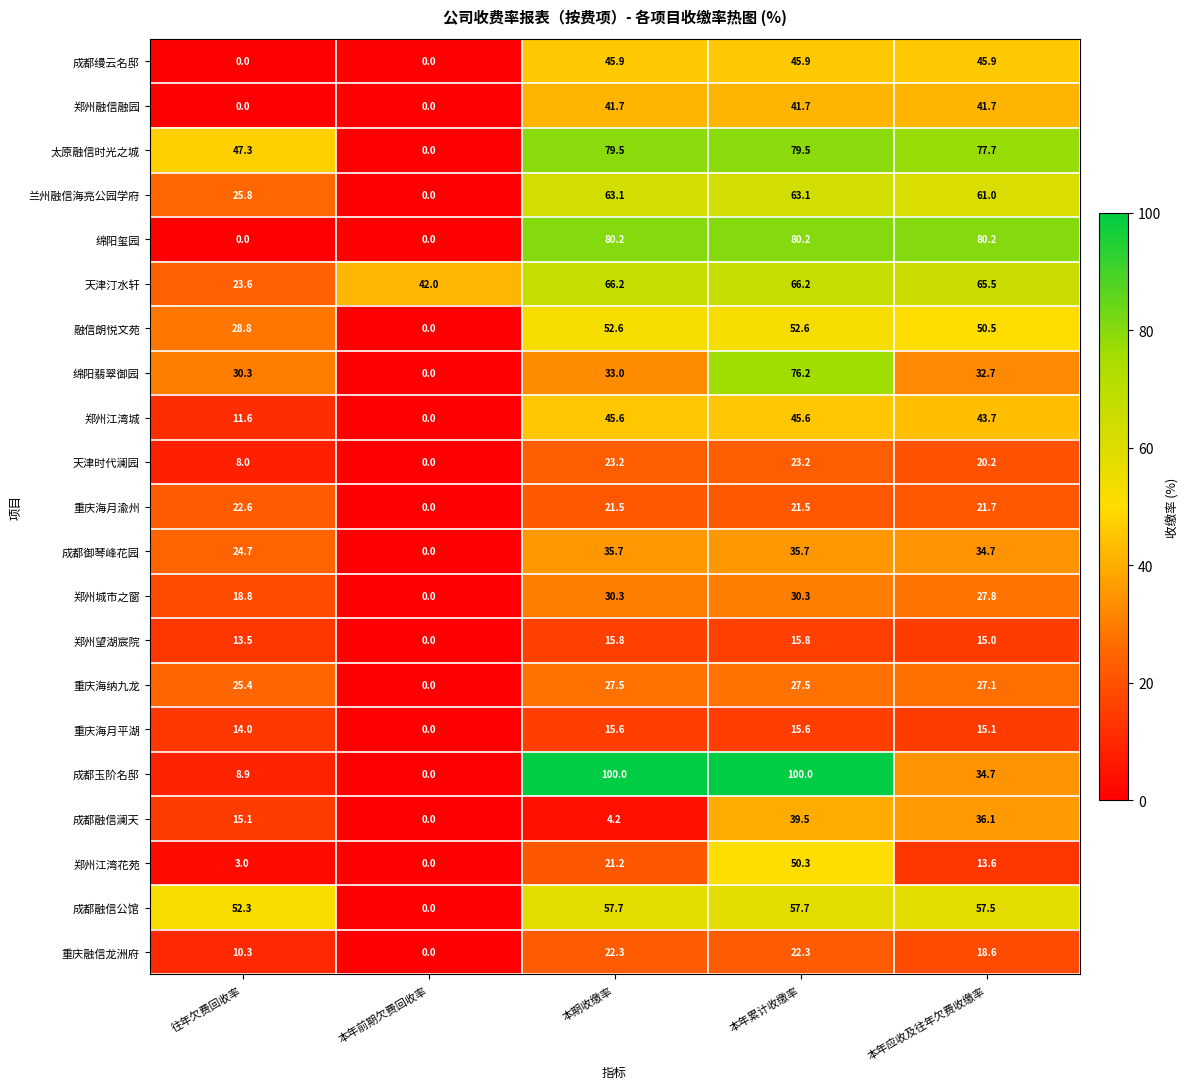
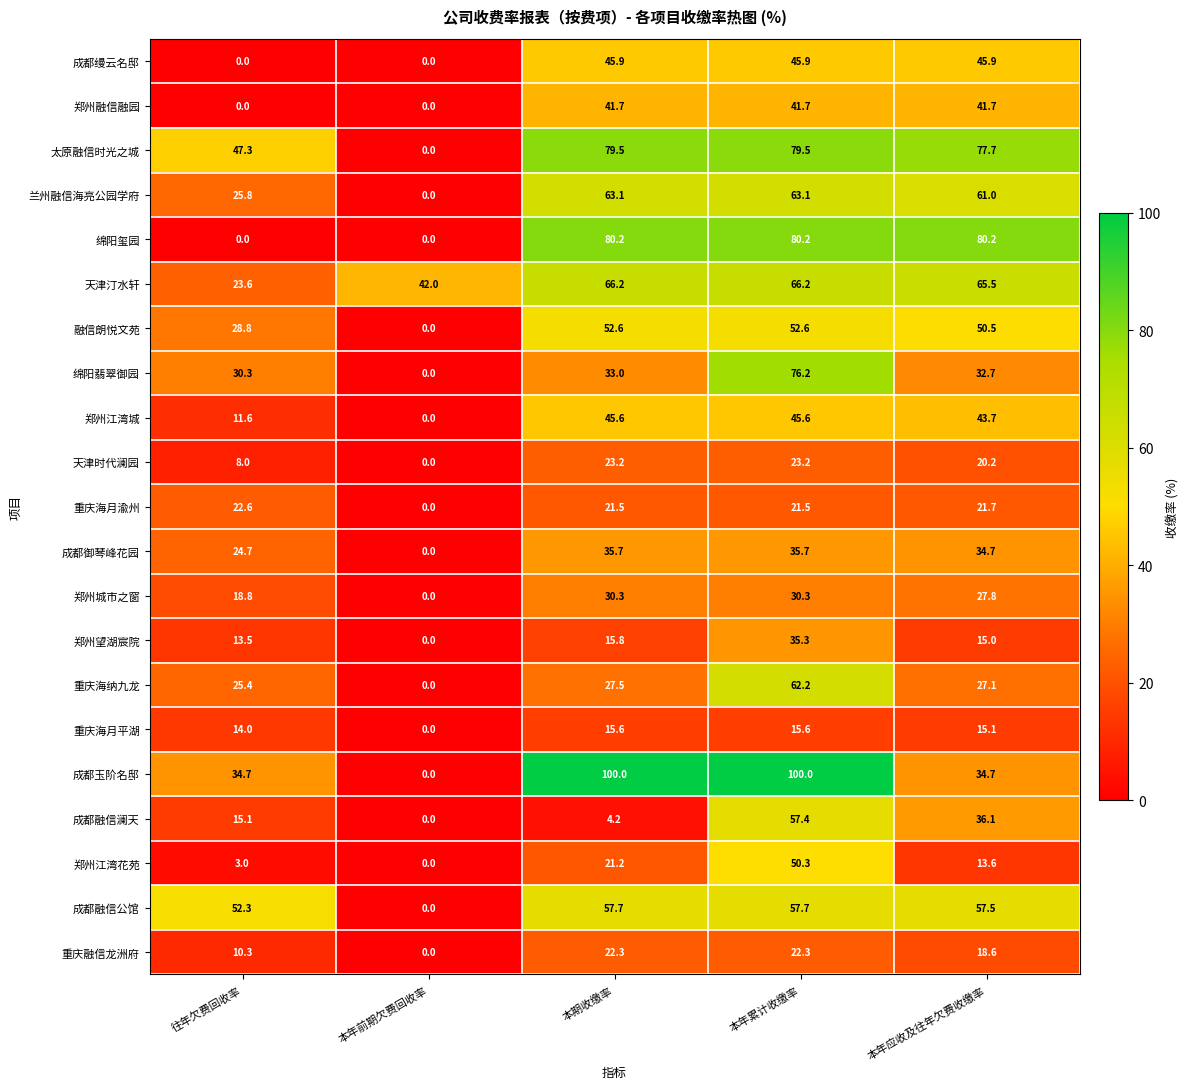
  {
    "成都缦云名邸": {
      "往年欠费回收率": 0.0,
      "本年前期欠费回收率": 0.0,
      "本期收缴率": 45.9,
      "本年累计收缴率": 45.9,
      "本年应收及往年欠费收缴率": 45.9
    },
    "郑州融信融园": {
      "往年欠费回收率": 0.0,
      "本年前期欠费回收率": 0.0,
      "本期收缴率": 41.7,
      "本年累计收缴率": 41.7,
      "本年应收及往年欠费收缴率": 41.7
    },
    "太原融信时光之城": {
      "往年欠费回收率": 47.3,
      "本年前期欠费回收率": 0.0,
      "本期收缴率": 79.5,
      "本年累计收缴率": 79.5,
      "本年应收及往年欠费收缴率": 77.7
    },
    "兰州融信海亮公园学府": {
      "往年欠费回收率": 25.8,
      "本年前期欠费回收率": 0.0,
      "本期收缴率": 63.1,
      "本年累计收缴率": 63.1,
      "本年应收及往年欠费收缴率": 61.0
    },
    "绵阳玺园": {
      "往年欠费回收率": 0.0,
      "本年前期欠费回收率": 0.0,
      "本期收缴率": 80.2,
      "本年累计收缴率": 80.2,
      "本年应收及往年欠费收缴率": 80.2
    },
    "天津汀水轩": {
      "往年欠费回收率": 23.6,
      "本年前期欠费回收率": 42.0,
      "本期收缴率": 66.2,
      "本年累计收缴率": 66.2,
      "本年应收及往年欠费收缴率": 65.5
    },
    "融信朗悦文苑": {
      "往年欠费回收率": 28.8,
      "本年前期欠费回收率": 0.0,
      "本期收缴率": 52.6,
      "本年累计收缴率": 52.6,
      "本年应收及往年欠费收缴率": 50.5
    },
    "绵阳翡翠御园": {
      "往年欠费回收率": 30.3,
      "本年前期欠费回收率": 0.0,
      "本期收缴率": 33.0,
      "本年累计收缴率": 76.2,
      "本年应收及往年欠费收缴率": 32.7
    },
    "郑州江湾城": {
      "往年欠费回收率": 11.6,
      "本年前期欠费回收率": 0.0,
      "本期收缴率": 45.6,
      "本年累计收缴率": 45.6,
      "本年应收及往年欠费收缴率": 43.7
    },
    "天津时代澜园": {
      "往年欠费回收率": 8.0,
      "本年前期欠费回收率": 0.0,
      "本期收缴率": 23.2,
      "本年累计收缴率": 23.2,
      "本年应收及往年欠费收缴率": 20.2
    },
    "重庆海月渝州": {
      "往年欠费回收率": 22.6,
      "本年前期欠费回收率": 0.0,
      "本期收缴率": 21.5,
      "本年累计收缴率": 21.5,
      "本年应收及往年欠费收缴率": 21.7
    },
    "成都御琴峰花园": {
      "往年欠费回收率": 24.7,
      "本年前期欠费回收率": 0.0,
      "本期收缴率": 35.7,
      "本年累计收缴率": 35.7,
      "本年应收及往年欠费收缴率": 34.7
    },
    "郑州城市之窗": {
      "往年欠费回收率": 18.8,
      "本年前期欠费回收率": 0.0,
      "本期收缴率": 30.3,
      "本年累计收缴率": 30.3,
      "本年应收及往年欠费收缴率": 27.8
    },
    "郑州望湖宸院": {
      "往年欠费回收率": 13.5,
      "本年前期欠费回收率": 0.0,
      "本期收缴率": 15.8,
-     "本年累计收缴率": 15.8,
+     "本年累计收缴率": 35.3,
      "本年应收及往年欠费收缴率": 15.0
    },
    "重庆海纳九龙": {
      "往年欠费回收率": 25.4,
      "本年前期欠费回收率": 0.0,
      "本期收缴率": 27.5,
-     "本年累计收缴率": 27.5,
+     "本年累计收缴率": 62.2,
      "本年应收及往年欠费收缴率": 27.1
    },
    "重庆海月平湖": {
      "往年欠费回收率": 14.0,
      "本年前期欠费回收率": 0.0,
      "本期收缴率": 15.6,
      "本年累计收缴率": 15.6,
      "本年应收及往年欠费收缴率": 15.1
    },
    "成都玉阶名邸": {
-     "往年欠费回收率": 8.9,
+     "往年欠费回收率": 34.7,
      "本年前期欠费回收率": 0.0,
      "本期收缴率": 100.0,
      "本年累计收缴率": 100.0,
      "本年应收及往年欠费收缴率": 34.7
    },
    "成都融信澜天": {
      "往年欠费回收率": 15.1,
      "本年前期欠费回收率": 0.0,
      "本期收缴率": 4.2,
-     "本年累计收缴率": 39.5,
+     "本年累计收缴率": 57.4,
      "本年应收及往年欠费收缴率": 36.1
    },
    "郑州江湾花苑": {
      "往年欠费回收率": 3.0,
      "本年前期欠费回收率": 0.0,
      "本期收缴率": 21.2,
      "本年累计收缴率": 50.3,
      "本年应收及往年欠费收缴率": 13.6
    },
    "成都融信公馆": {
      "往年欠费回收率": 52.3,
      "本年前期欠费回收率": 0.0,
      "本期收缴率": 57.7,
      "本年累计收缴率": 57.7,
      "本年应收及往年欠费收缴率": 57.5
    },
    "重庆融信龙洲府": {
      "往年欠费回收率": 10.3,
      "本年前期欠费回收率": 0.0,
      "本期收缴率": 22.3,
      "本年累计收缴率": 22.3,
      "本年应收及往年欠费收缴率": 18.6
    }
  }
